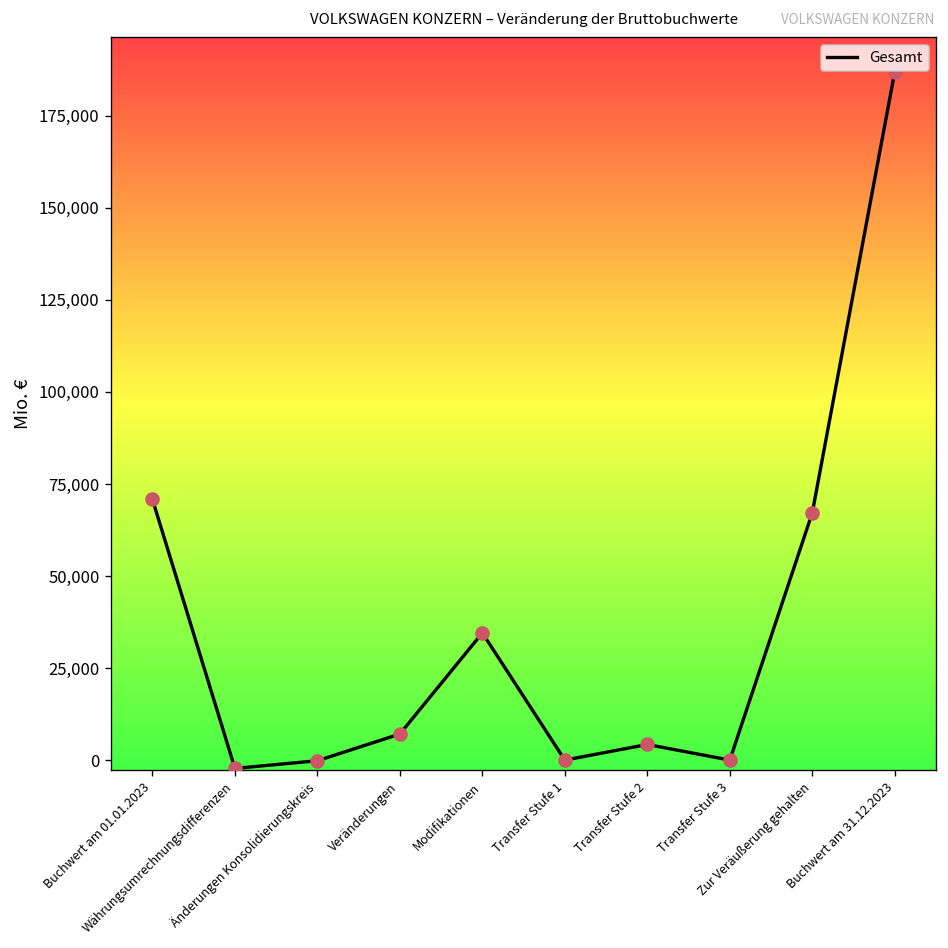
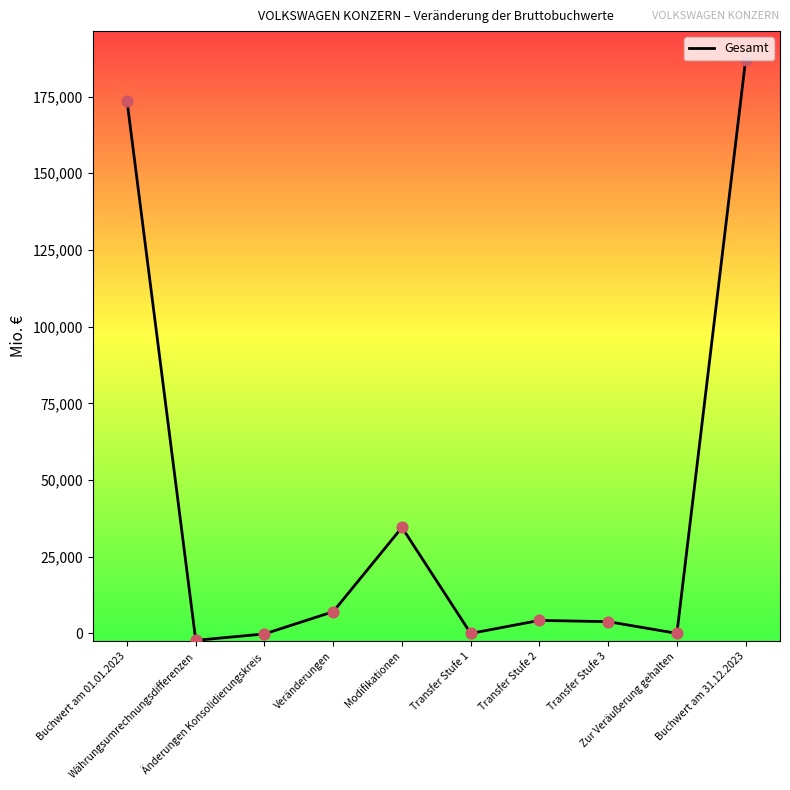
  {
-   "Buchwert am 01.01.2023": "71,000",
+   "Buchwert am 01.01.2023": "174,000",
    "Währungsumrechnungsdifferenzen": "-2,000",
    "Änderungen Konsolidierungskreis": "0",
    "Veränderungen": "7,000",
    "Modifikationen": "35,000",
    "Transfer Stufe 1": "0",
    "Transfer Stufe 2": "4,000",
-   "Transfer Stufe 3": "0",
-   "Zur Veräußerung gehalten": "67,000"
+   "Transfer Stufe 3": "4,000",
+   "Zur Veräußerung gehalten": "0"
  }
